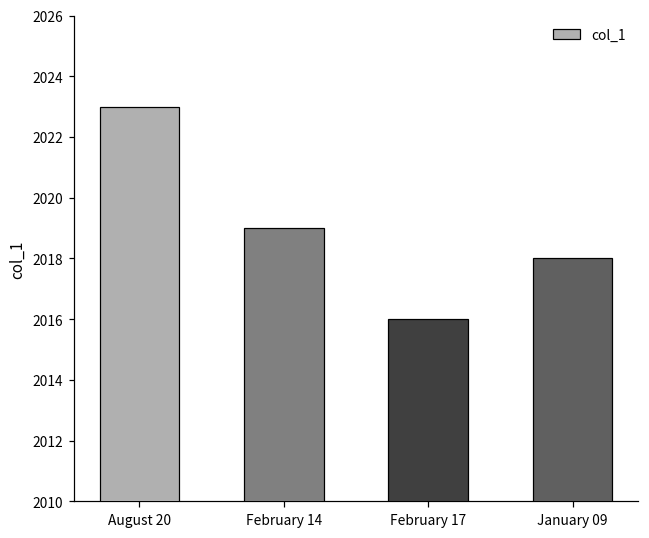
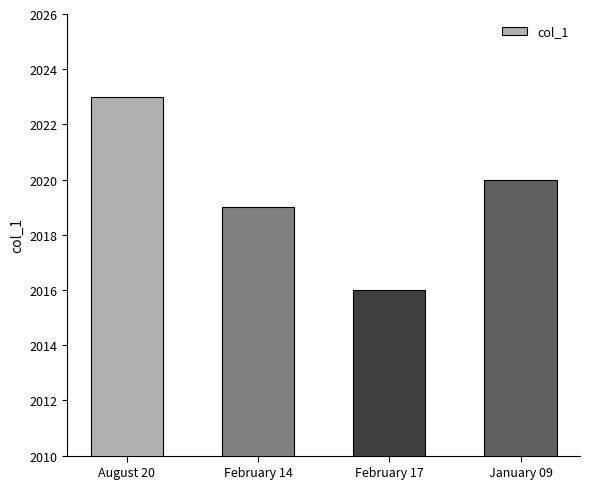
  {
    "August 20": 2023,
    "February 14": 2019,
    "February 17": 2016,
-   "January 09": 2018
+   "January 09": 2020
  }
